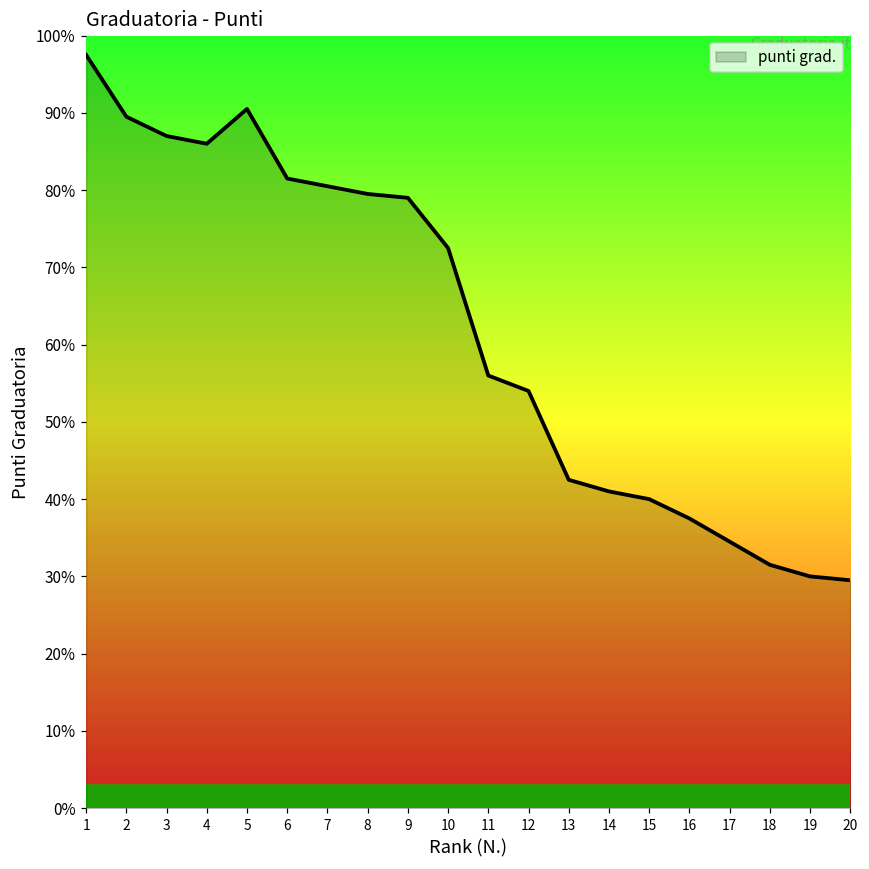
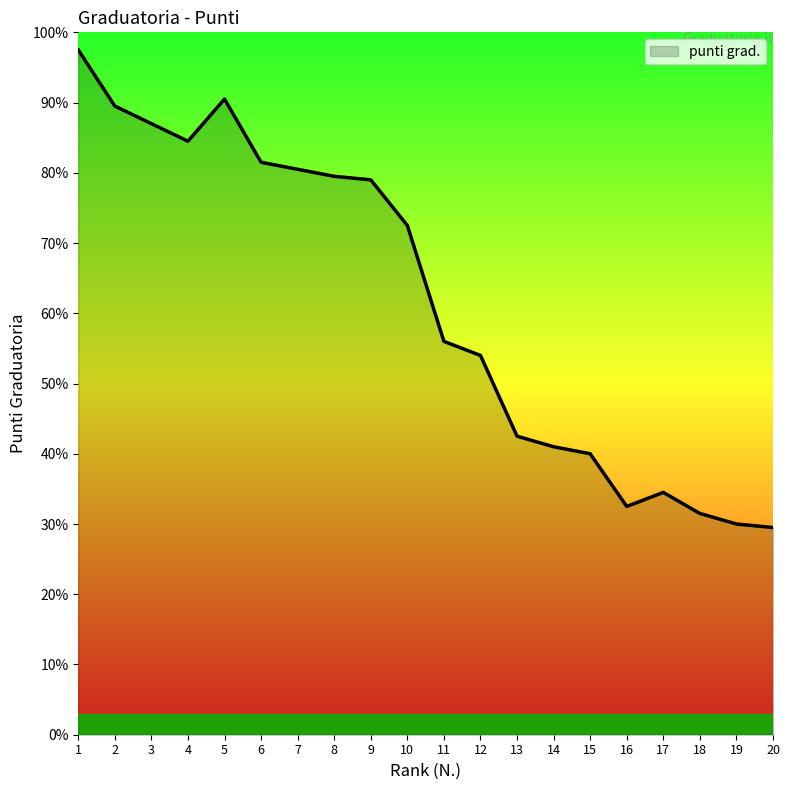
  {
    "1": "98%",
    "2": "90%",
    "3": "87%",
-   "4": "86%",
+   "4": "85%",
    "5": "91%",
    "6": "82%",
    "7": "81%",
    "8": "80%",
    "9": "79%",
    "10": "73%",
    "11": "56%",
    "12": "54%",
    "13": "43%",
    "14": "41%",
    "15": "40%",
-   "16": "38%",
+   "16": "33%",
    "17": "35%",
    "18": "32%",
    "19": "30%",
    "20": "30%"
  }
